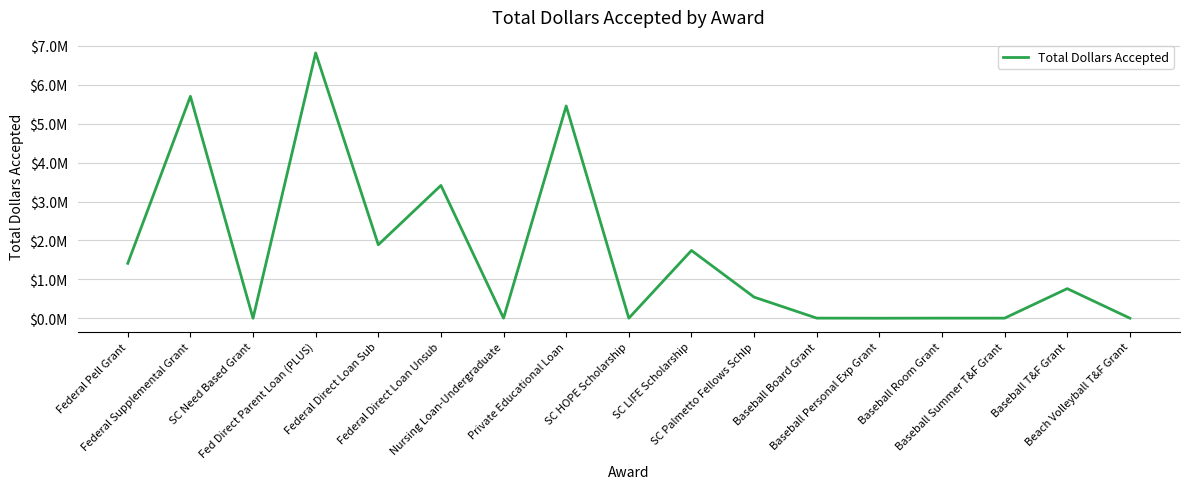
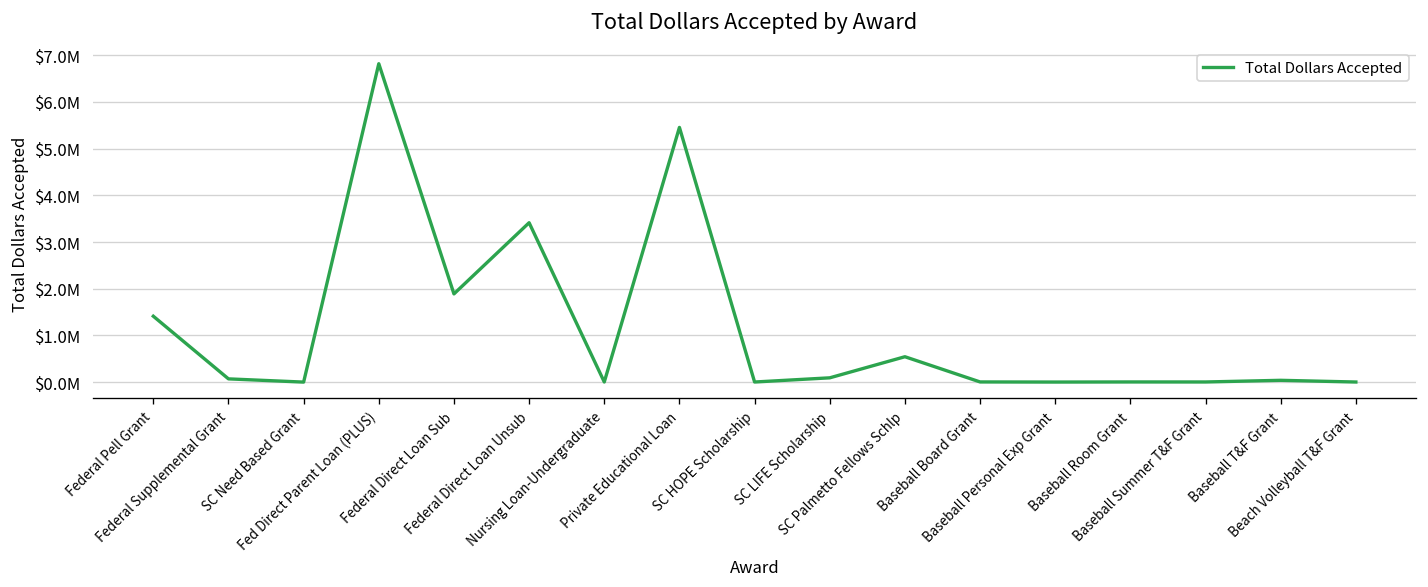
  {
    "Federal Pell Grant": "$1400000",
-   "Federal Supplemental Grant": "$5700000",
+   "Federal Supplemental Grant": "$100000",
    "SC Need Based Grant": "$0",
    "Fed Direct Parent Loan (PLUS)": "$6800000",
    "Federal Direct Loan Sub": "$1900000",
    "Federal Direct Loan Unsub": "$3400000",
    "Nursing Loan-Undergraduate": "$0",
    "Private Educational Loan": "$5500000",
    "SC HOPE Scholarship": "$0",
-   "SC LIFE Scholarship": "$1700000",
+   "SC LIFE Scholarship": "$100000",
    "SC Palmetto Fellows Schlp": "$500000",
    "Baseball Board Grant": "$0",
    "Baseball Personal Exp Grant": "$0",
    "Baseball Room Grant": "$0",
    "Baseball Summer T&F Grant": "$0",
-   "Baseball T&F Grant": "$800000",
+   "Baseball T&F Grant": "$0",
    "Beach Volleyball T&F Grant": "$0"
  }
